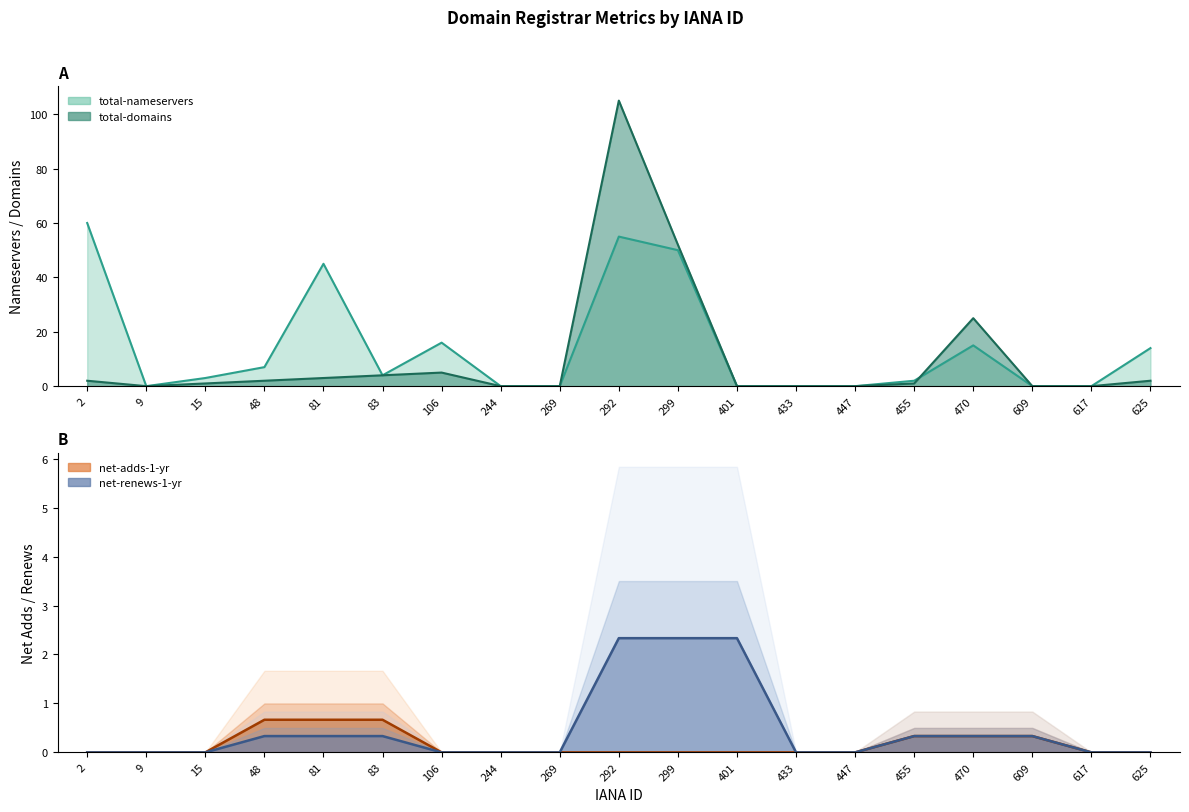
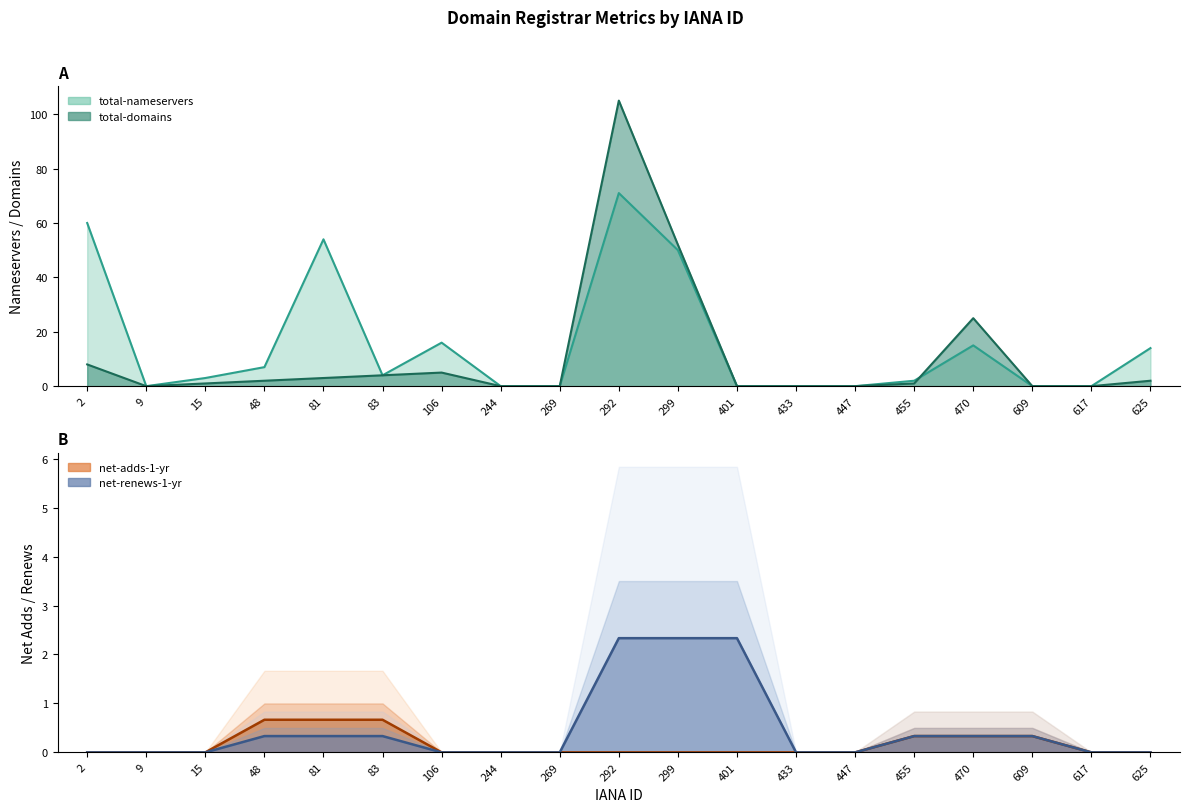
  {
    "A": {
      "total-nameservers": {
        "2": 60,
        "15": 3,
        "48": 7,
-       "81": 45,
+       "81": 54,
        "106": 16,
-       "292": 55,
+       "292": 71,
        "299": 50,
        "455": 2,
        "470": 15,
        "625": 14
      },
      "total-domains": {
-       "2": 2,
+       "2": 8,
        "15": 1,
        "48": 2,
        "81": 3,
        "106": 5,
        "292": 105,
        "299": 52,
        "455": 1,
        "470": 25,
        "625": 2
      }
    }
  }
